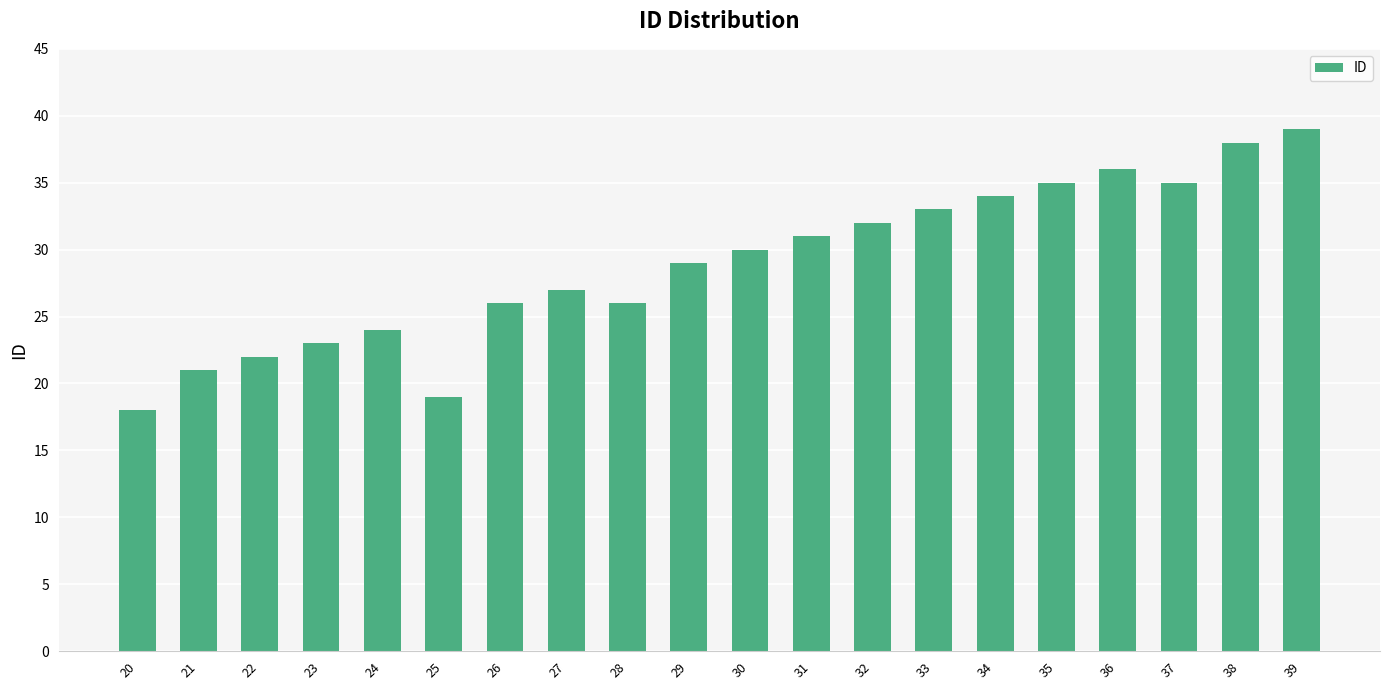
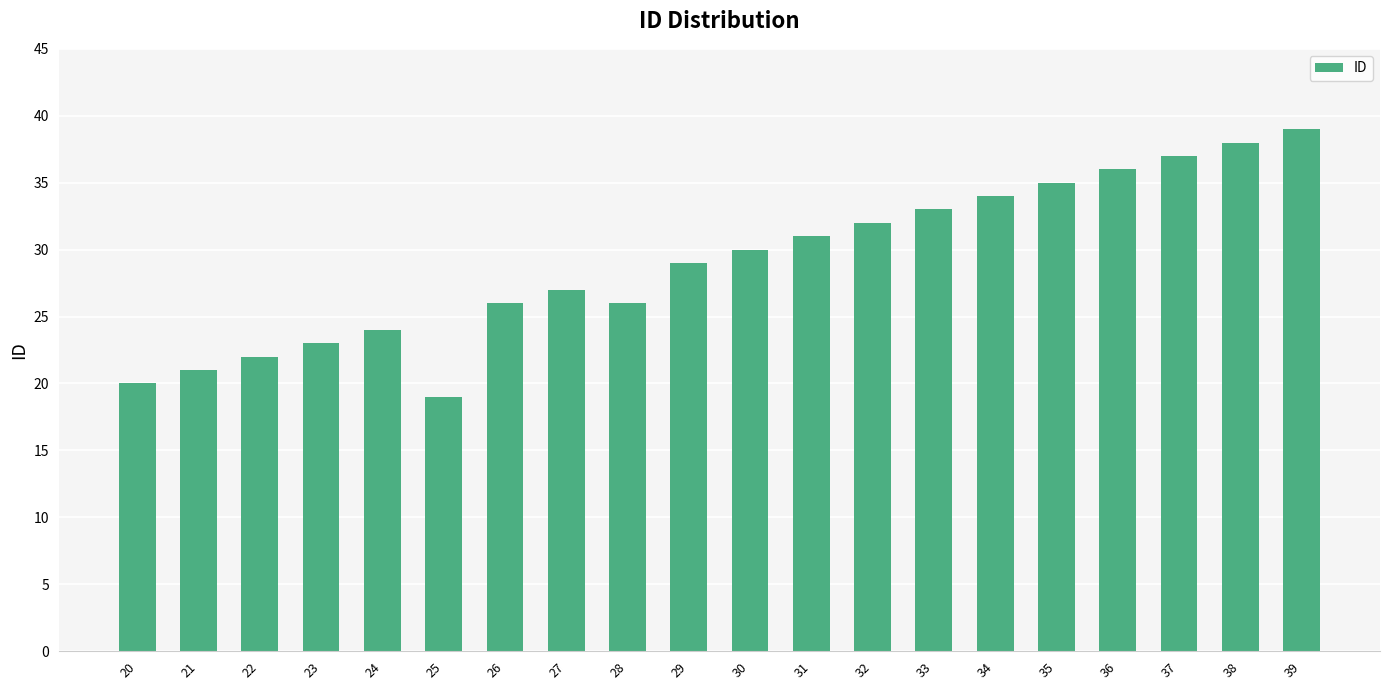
  {
-   "20": 18,
+   "20": 20,
    "21": 21,
    "22": 22,
    "23": 23,
    "24": 24,
    "25": 19,
    "26": 26,
    "27": 27,
    "28": 26,
    "29": 29,
    "30": 30,
    "31": 31,
    "32": 32,
    "33": 33,
    "34": 34,
    "35": 35,
    "36": 36,
-   "37": 35,
+   "37": 37,
    "38": 38,
    "39": 39
  }
